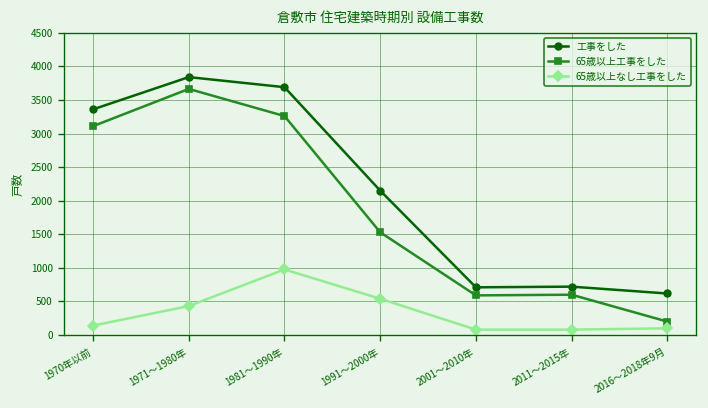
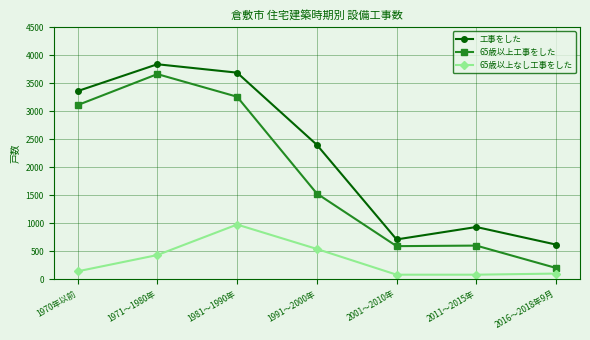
  {
    "工事をした": {
      "1970年以前": 3400,
      "1971～1980年": 3800,
      "1981～1990年": 3700,
-     "1991～2000年": 2200,
+     "1991～2000年": 2400,
      "2001～2010年": 700,
-     "2011～2015年": 700,
+     "2011～2015年": 900,
      "2016～2018年9月": 600
    },
    "65歳以上工事をした": {
      "1970年以前": 3100,
      "1971～1980年": 3700,
      "1981～1990年": 3300,
      "1991～2000年": 1500,
      "2001～2010年": 600,
      "2011～2015年": 600,
      "2016～2018年9月": 200
    },
    "65歳以上なし工事をした": {
      "1970年以前": 100,
      "1971～1980年": 400,
      "1981～1990年": 1000,
      "1991～2000年": 500,
      "2001～2010年": 100,
      "2011～2015年": 100,
      "2016～2018年9月": 100
    }
  }
